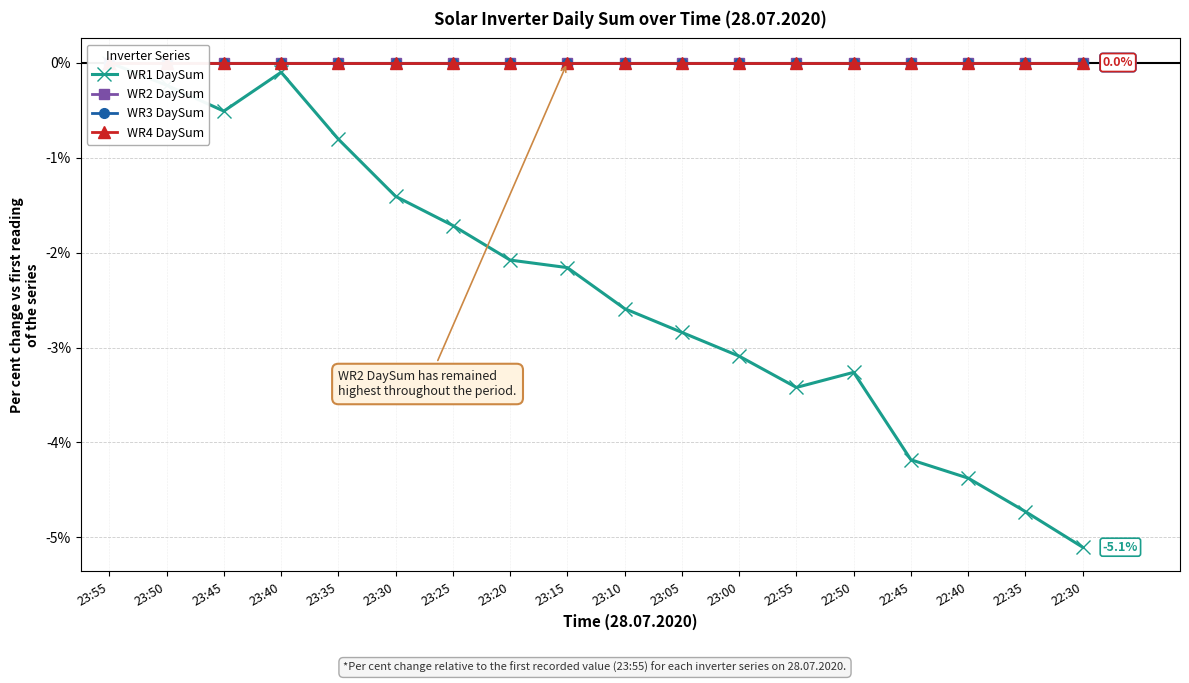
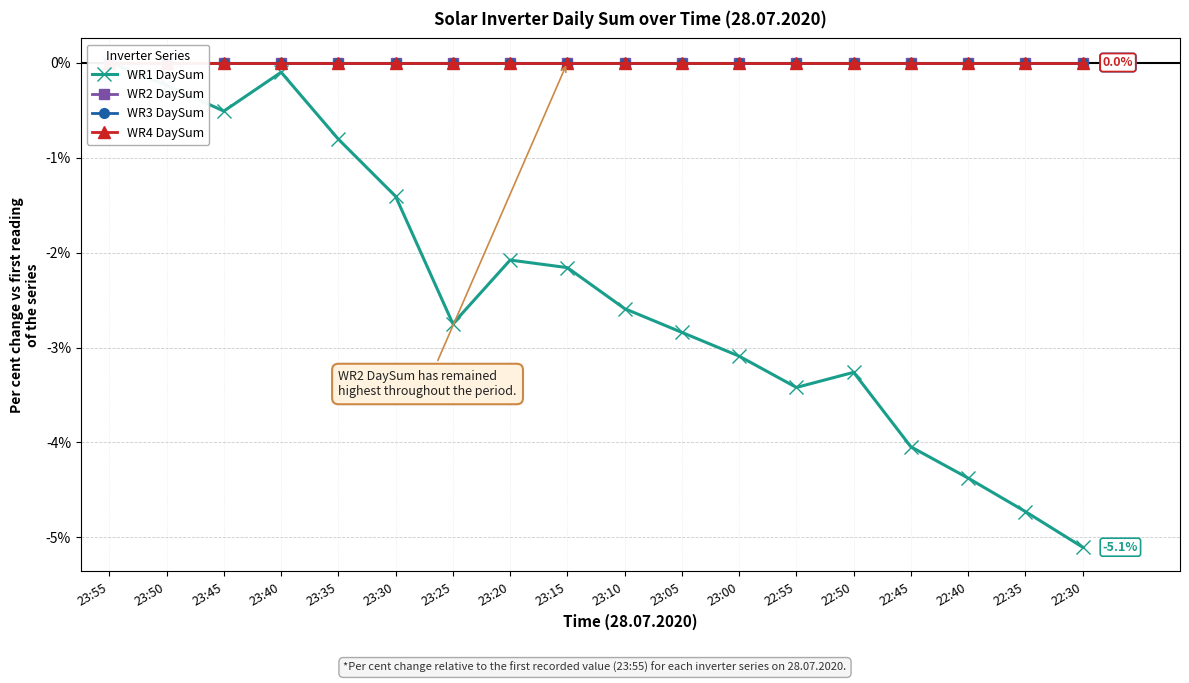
  {
    "WR1 DaySum": {
      "23:45": "-0.5%",
      "23:40": "-0.1%",
      "23:35": "-0.8%",
      "23:30": "-1.4%",
-     "23:25": "-1.7%",
+     "23:25": "-2.8%",
      "23:20": "-2.1%",
      "23:15": "-2.2%",
      "23:10": "-2.6%",
      "23:05": "-2.8%",
      "23:00": "-3.1%",
      "22:55": "-3.4%",
      "22:50": "-3.3%",
-     "22:45": "-4.2%",
+     "22:45": "-4.0%",
      "22:40": "-4.4%",
      "22:35": "-4.7%"
    },
    "WR4 DaySum": {
      "23:45": "0.0%",
      "23:40": "0.0%",
      "23:35": "0.0%",
      "23:30": "0.0%",
      "23:25": "0.0%",
      "23:20": "0.0%",
      "23:15": "0.0%",
      "23:10": "0.0%",
      "23:05": "0.0%",
      "23:00": "0.0%",
      "22:55": "0.0%",
      "22:50": "0.0%",
      "22:45": "0.0%",
      "22:40": "0.0%",
      "22:35": "0.0%"
    }
  }
